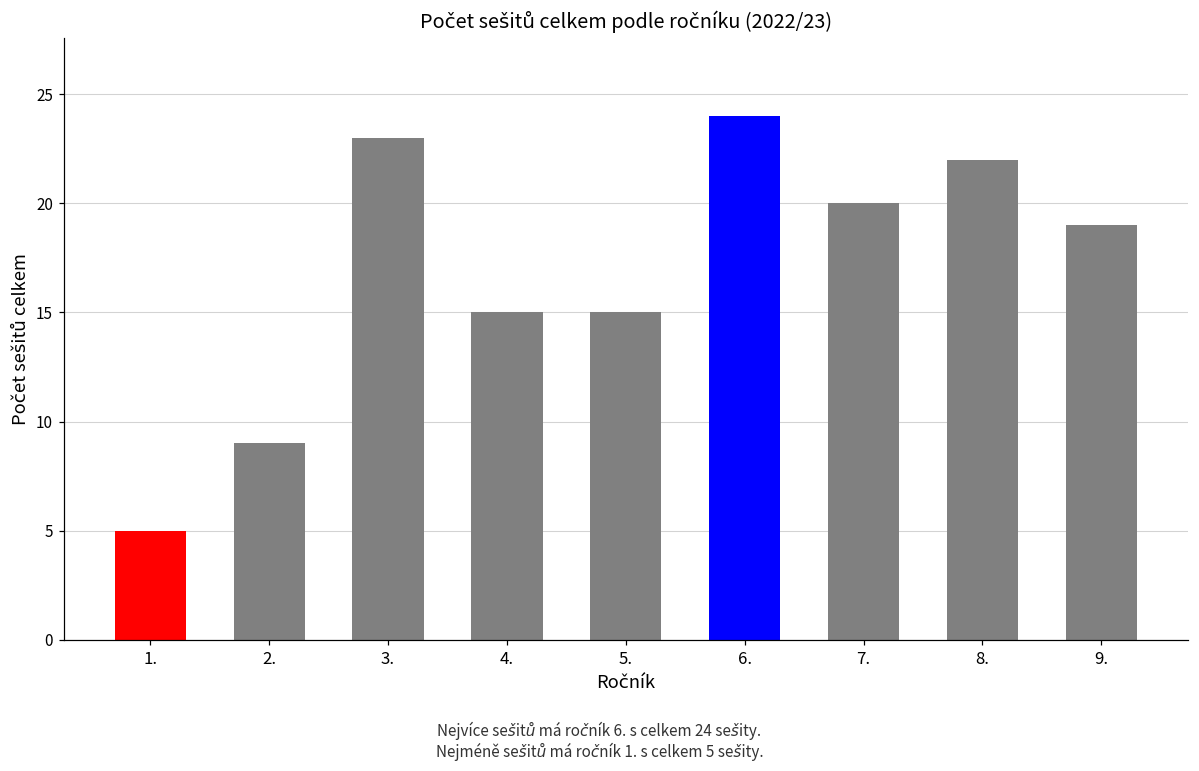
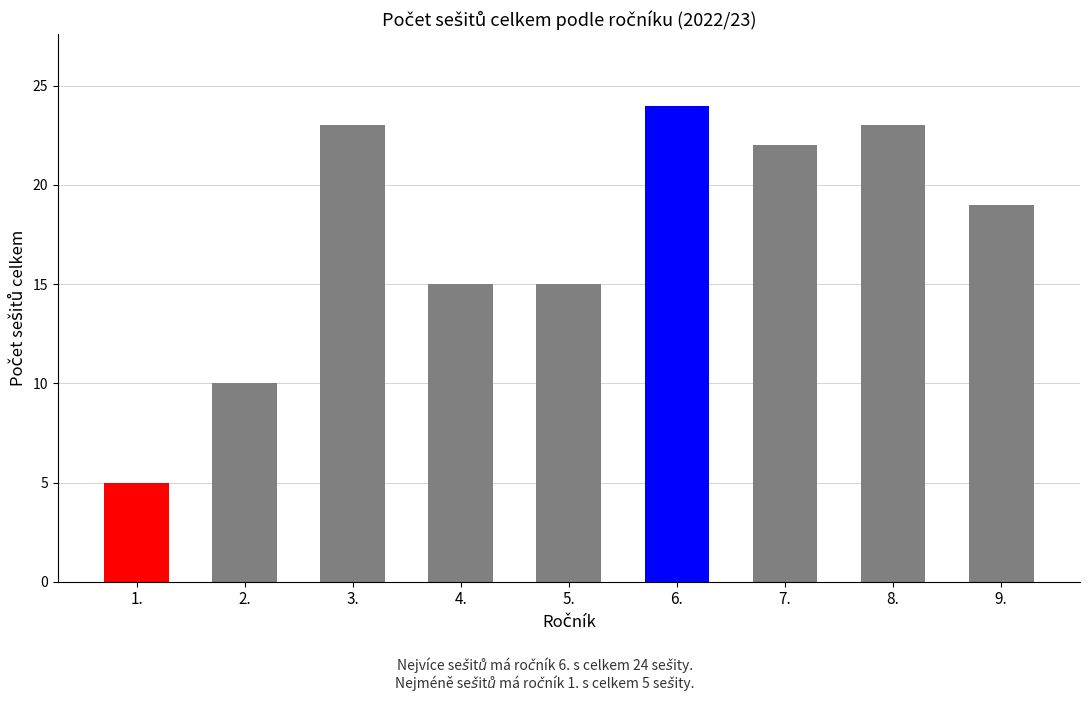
  {
    "1.": 5,
-   "2.": 9,
+   "2.": 10,
    "3.": 23,
    "4.": 15,
    "5.": 15,
    "6.": 24,
-   "7.": 20,
-   "8.": 22,
+   "7.": 22,
+   "8.": 23,
    "9.": 19
  }
